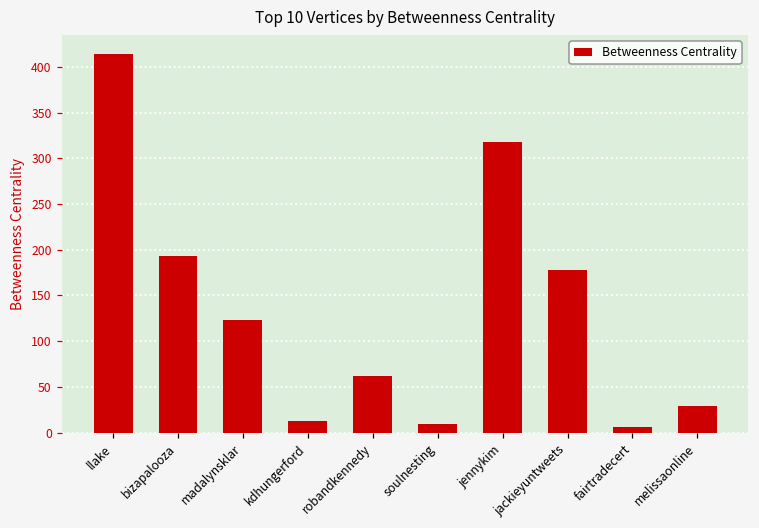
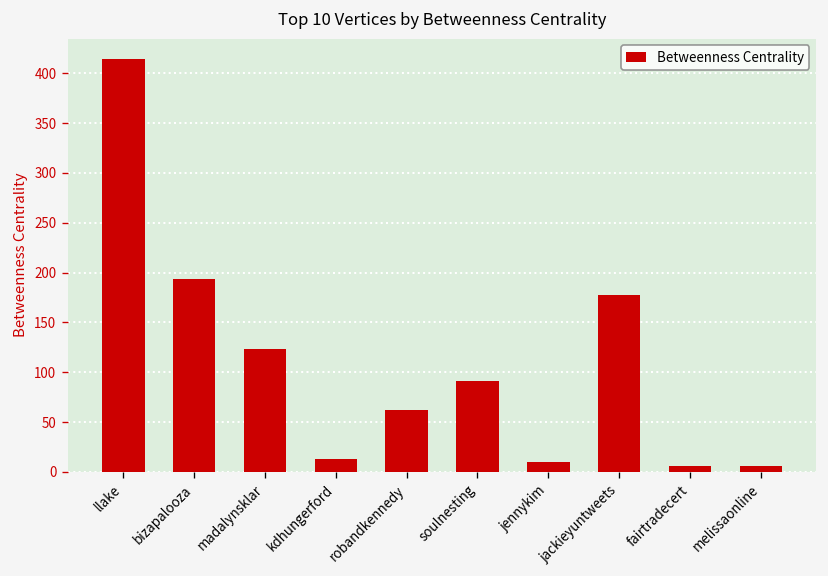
  {
    "llake": 410,
    "bizapalooza": 190,
    "madalynsklar": 120,
    "kdhungerford": 10,
    "robandkennedy": 60,
-   "soulnesting": 10,
-   "jennykim": 320,
+   "soulnesting": 90,
+   "jennykim": 10,
    "jackieyuntweets": 180,
    "fairtradecert": 10,
-   "melissaonline": 30
+   "melissaonline": 10
  }
